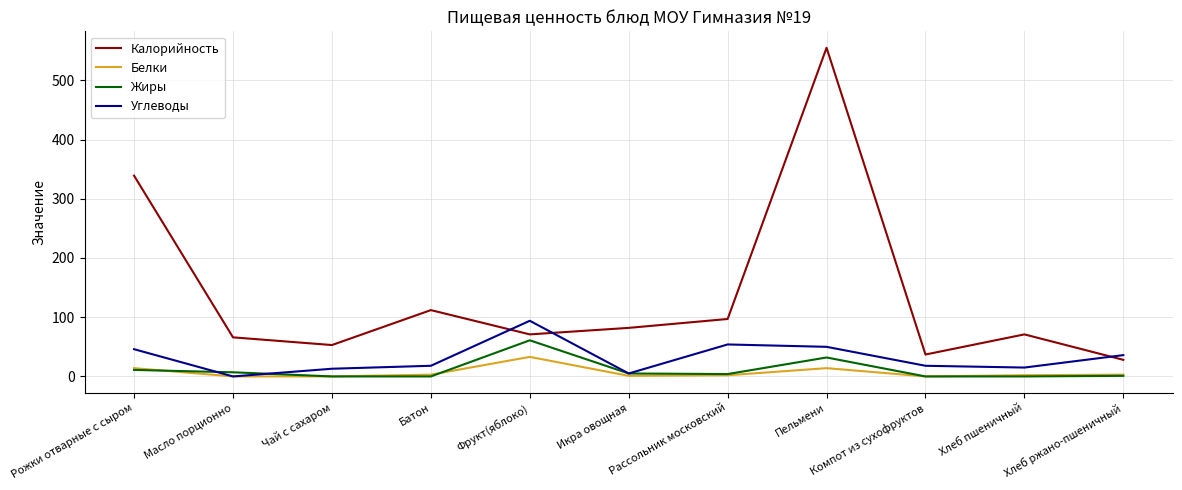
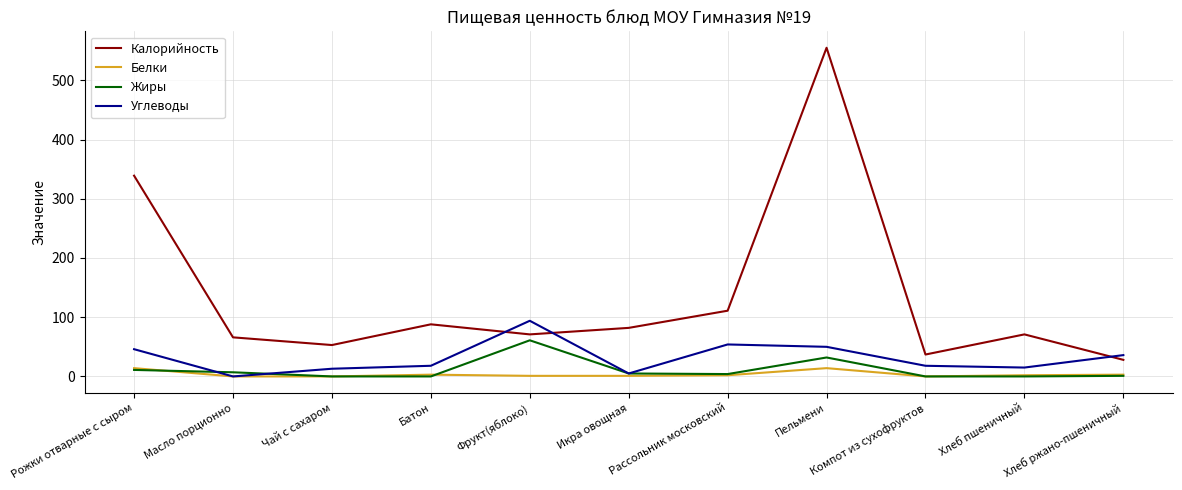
  {
    "Калорийность": {
      "Рожки отварные с сыром": 340,
      "Масло порционно": 70,
      "Чай с сахаром": 50,
-     "Батон": 110,
+     "Батон": 90,
      "Фрукт(яблоко)": 70,
      "Икра овощная": 80,
-     "Рассольник московский": 100,
+     "Рассольник московский": 110,
      "Пельмени": 560,
      "Компот из сухофруктов": 40,
      "Хлеб пшеничный": 70,
      "Хлеб ржано-пшеничный": 30
    },
    "Белки": {
-     "Фрукт(яблоко)": 30,
+     "Фрукт(яблоко)": 0,
      "Пельмени": 10
    },
    "Жиры": {
      "Масло порционно": 10,
      "Фрукт(яблоко)": 60,
      "Пельмени": 30
    },
    "Углеводы": {
      "Рожки отварные с сыром": 50,
      "Чай с сахаром": 10,
      "Батон": 20,
      "Фрукт(яблоко)": 90,
      "Рассольник московский": 50,
      "Пельмени": 50,
      "Компот из сухофруктов": 20,
      "Хлеб пшеничный": 20,
      "Хлеб ржано-пшеничный": 40
    }
  }
